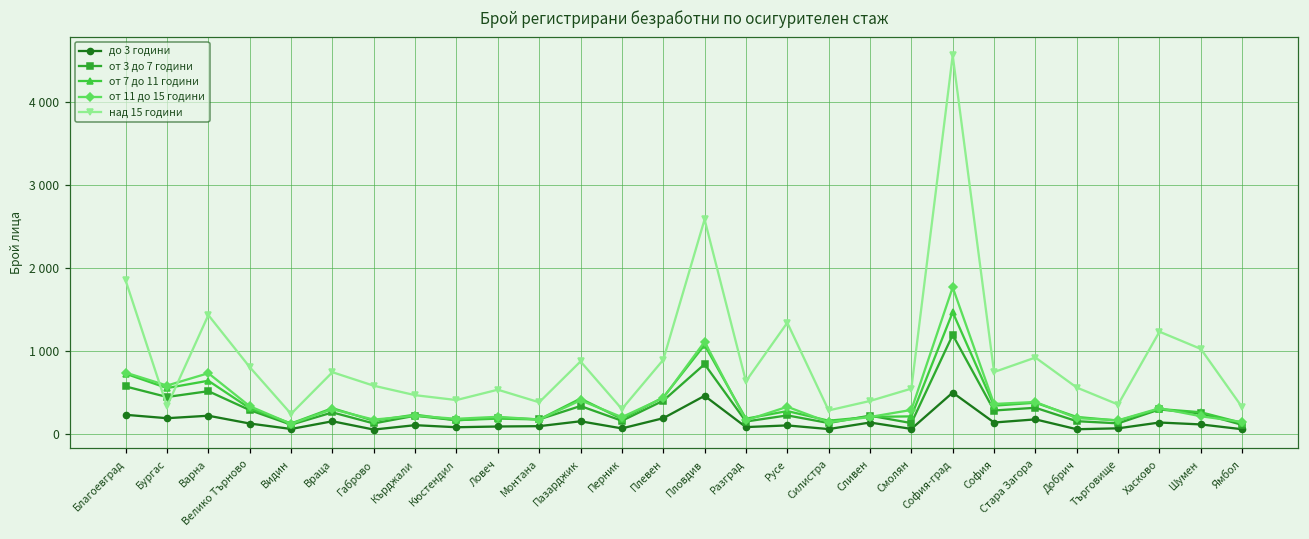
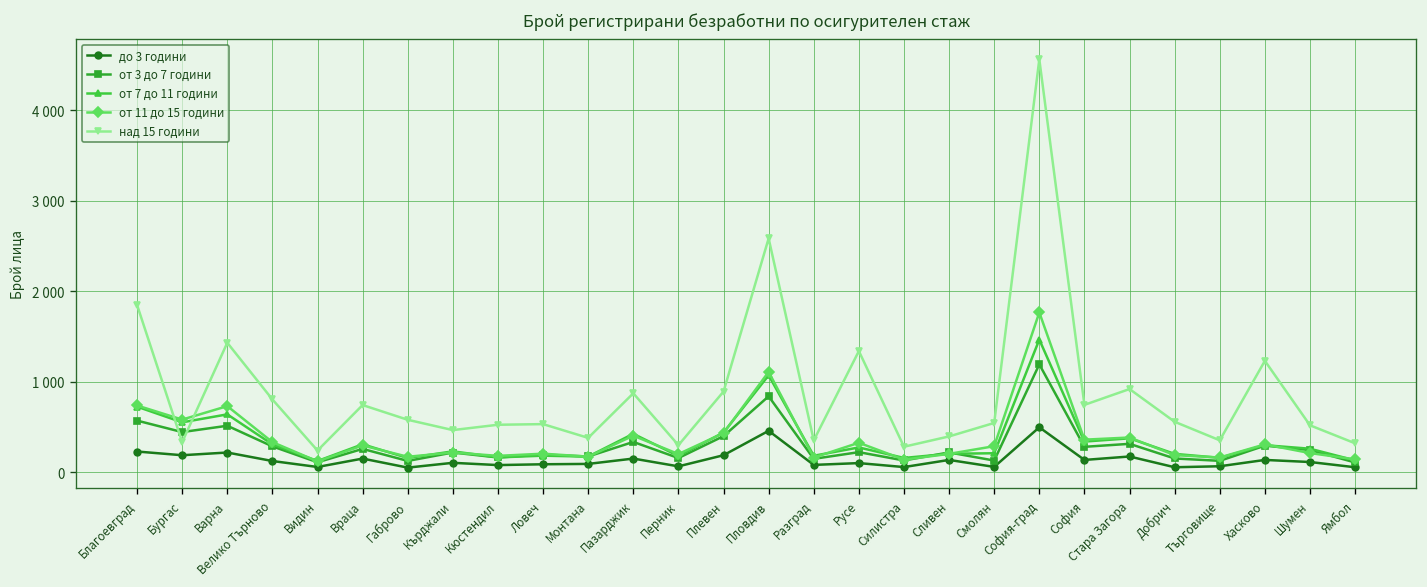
  {
    "над 15 години": {
      "Благоевград": 1800,
      "Бургас": 300,
      "Варна": 1400,
      "Велико Търново": 800,
      "Видин": 200,
      "Враца": 700,
      "Габрово": 600,
      "Кърджали": 500,
-     "Кюстендил": 400,
+     "Кюстендил": 500,
      "Ловеч": 500,
      "Монтана": 400,
      "Пазарджик": 900,
      "Перник": 300,
      "Плевен": 900,
      "Пловдив": 2600,
-     "Разград": 600,
+     "Разград": 400,
      "Русе": 1300,
      "Силистра": 300,
      "Сливен": 400,
      "Смолян": 500,
      "София-град": 4600,
      "София": 700,
      "Стара Загора": 900,
      "Добрич": 600,
      "Търговище": 400,
      "Хасково": 1200,
-     "Шумен": 1000,
+     "Шумен": 500,
      "Ямбол": 300
    }
  }
